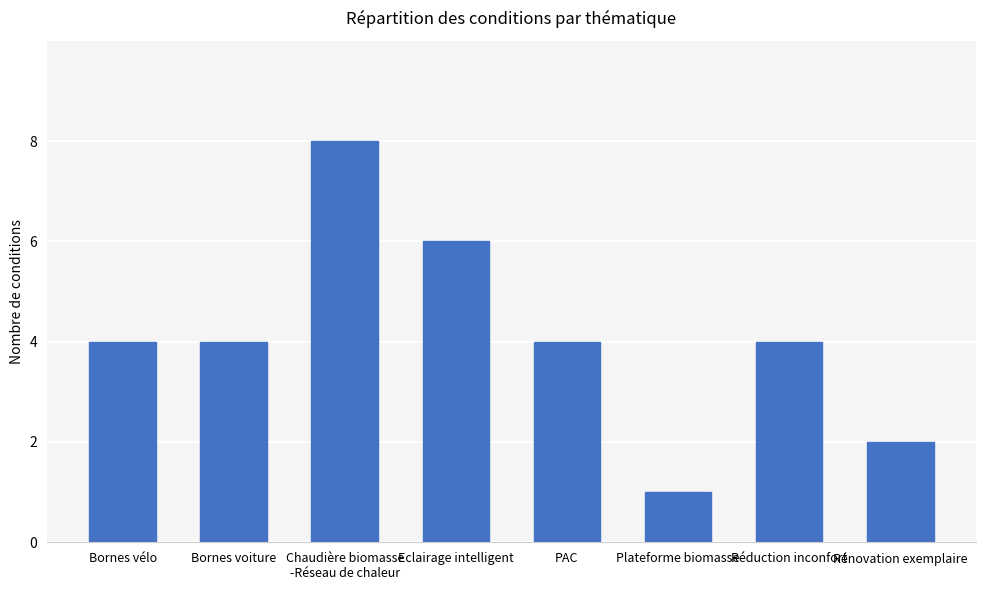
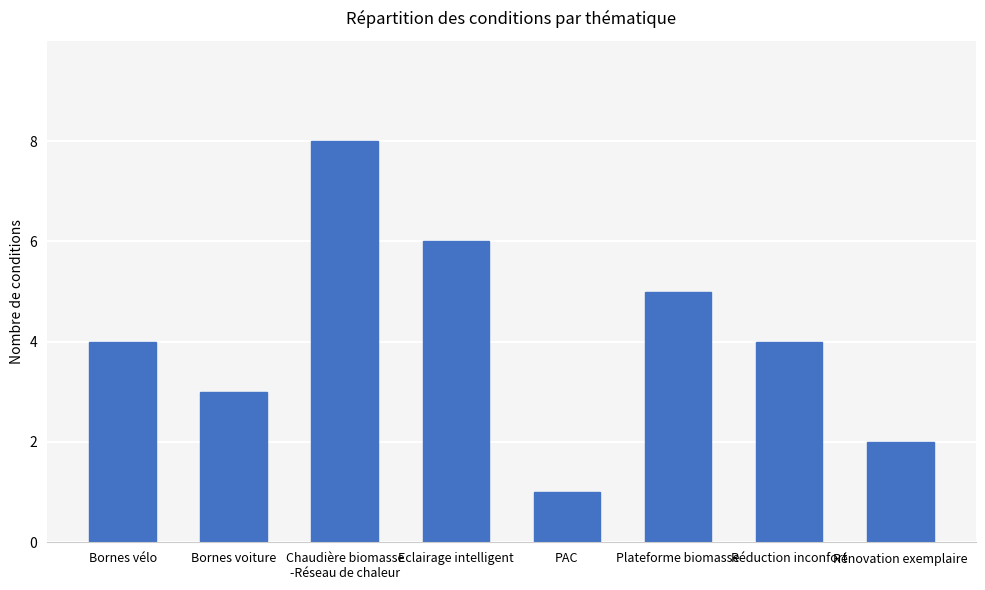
  {
    "Bornes vélo": 4,
-   "Bornes voiture": 4,
+   "Bornes voiture": 3,
    "Chaudière biomasse -Réseau de chaleur": 8,
    "Eclairage intelligent": 6,
-   "PAC": 4,
-   "Plateforme biomasse": 1,
+   "PAC": 1,
+   "Plateforme biomasse": 5,
    "Réduction inconfort": 4,
    "Rénovation exemplaire": 2
  }
